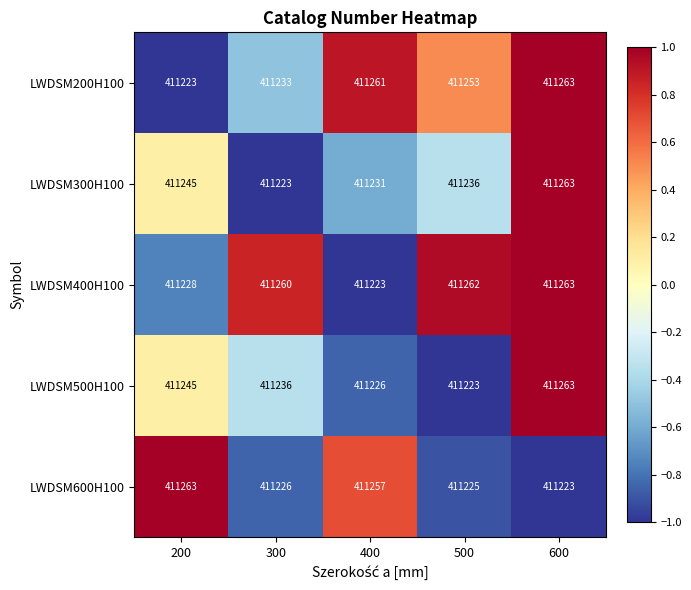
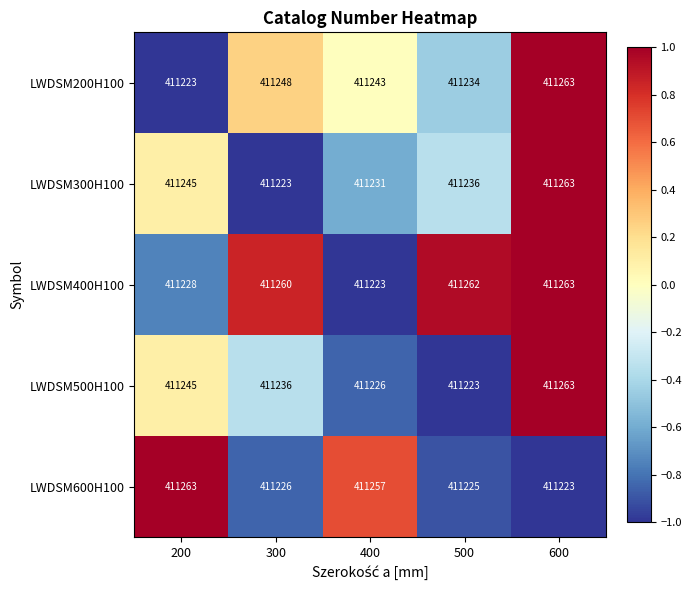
  {
    "LWDSM200H100": {
      "200": 411223,
-     "300": 411233,
-     "400": 411261,
-     "500": 411253,
+     "300": 411248,
+     "400": 411243,
+     "500": 411234,
      "600": 411263
    },
    "LWDSM300H100": {
      "200": 411245,
      "300": 411223,
      "400": 411231,
      "500": 411236,
      "600": 411263
    },
    "LWDSM400H100": {
      "200": 411228,
      "300": 411260,
      "400": 411223,
      "500": 411262,
      "600": 411263
    },
    "LWDSM500H100": {
      "200": 411245,
      "300": 411236,
      "400": 411226,
      "500": 411223,
      "600": 411263
    },
    "LWDSM600H100": {
      "200": 411263,
      "300": 411226,
      "400": 411257,
      "500": 411225,
      "600": 411223
    }
  }
